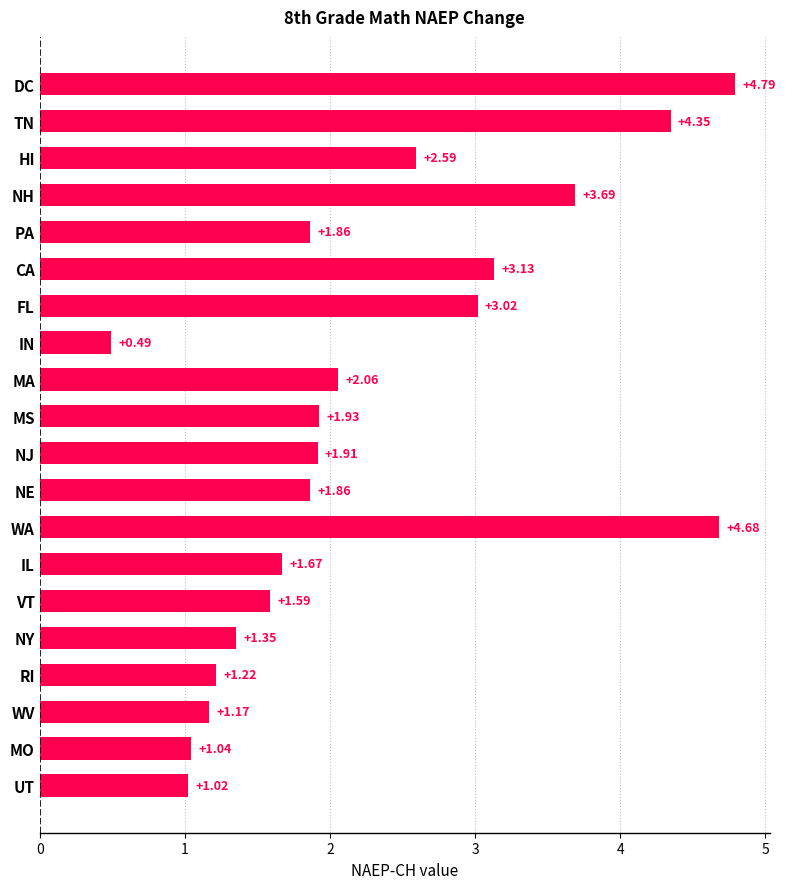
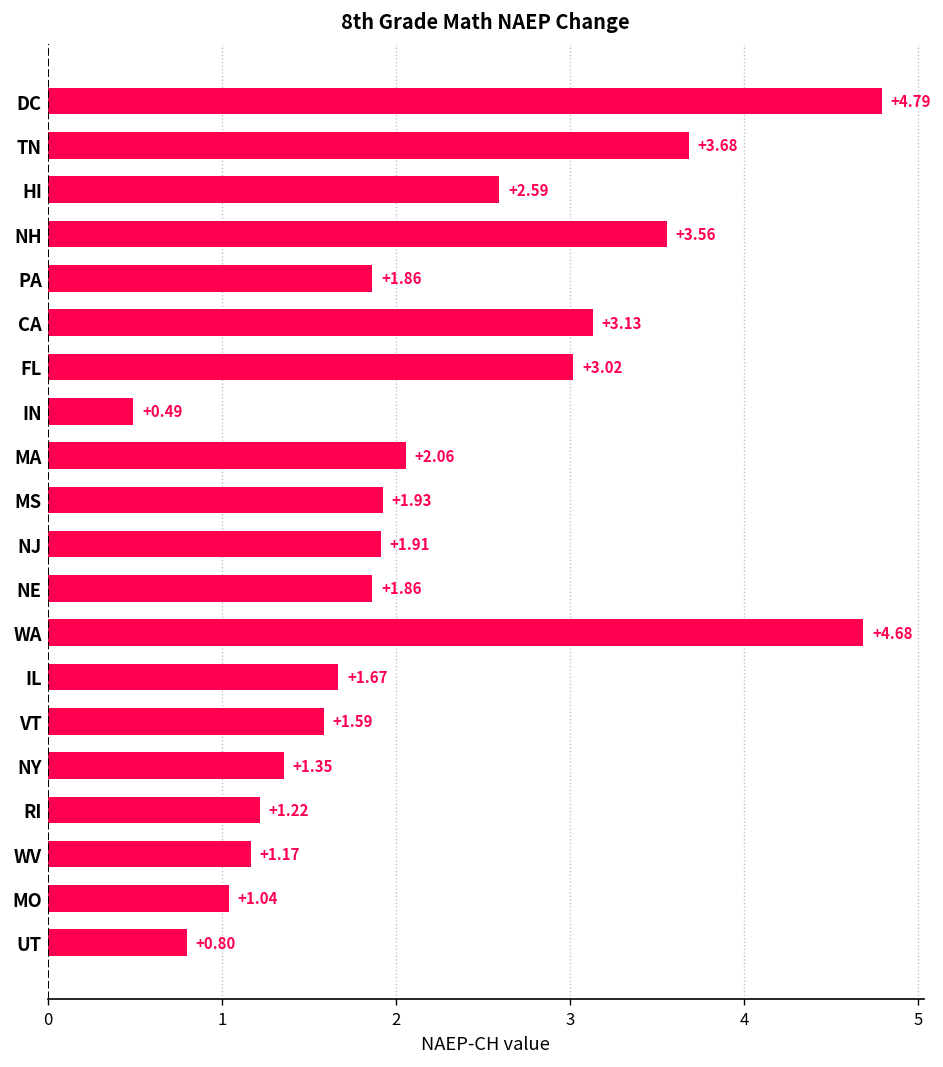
  {
    "DC": "+4.79",
-   "TN": "+4.35",
+   "TN": "+3.68",
    "HI": "+2.59",
-   "NH": "+3.69",
+   "NH": "+3.56",
    "PA": "+1.86",
    "CA": "+3.13",
    "FL": "+3.02",
    "IN": "+0.49",
    "MA": "+2.06",
    "MS": "+1.93",
    "NJ": "+1.91",
    "NE": "+1.86",
    "WA": "+4.68",
    "IL": "+1.67",
    "VT": "+1.59",
    "NY": "+1.35",
    "RI": "+1.22",
    "WV": "+1.17",
    "MO": "+1.04",
-   "UT": "+1.02"
+   "UT": "+0.80"
  }
